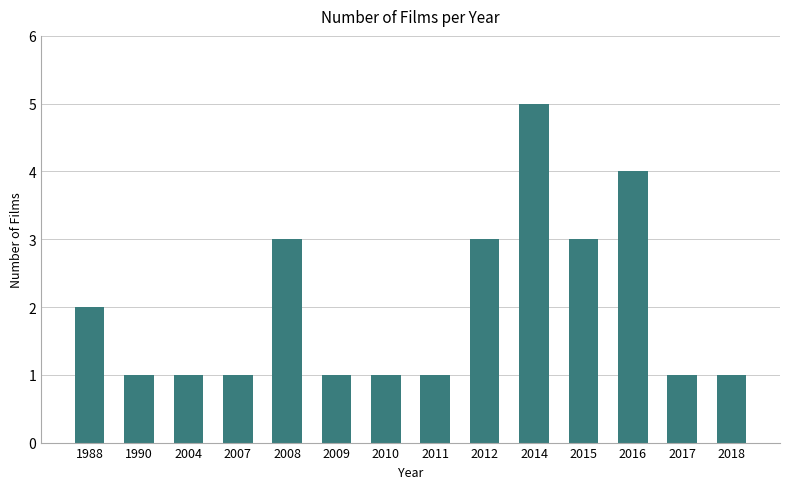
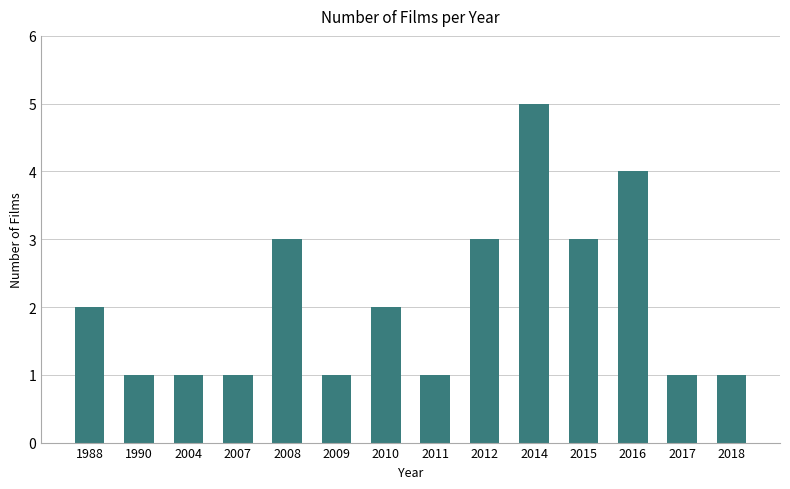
  {
    "1988": 2,
    "1990": 1,
    "2004": 1,
    "2007": 1,
    "2008": 3,
    "2009": 1,
-   "2010": 1,
+   "2010": 2,
    "2011": 1,
    "2012": 3,
    "2014": 5,
    "2015": 3,
    "2016": 4,
    "2017": 1,
    "2018": 1
  }
